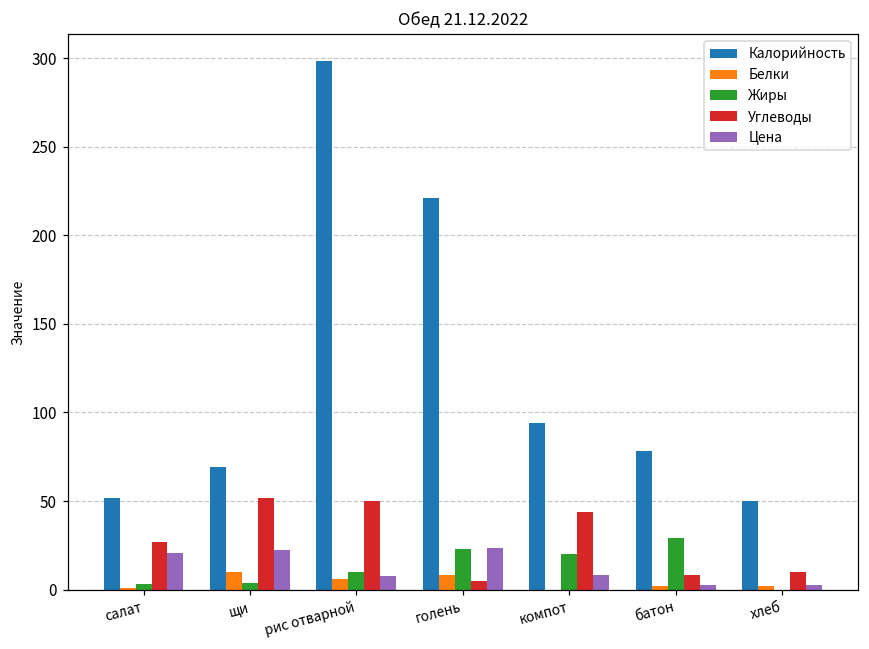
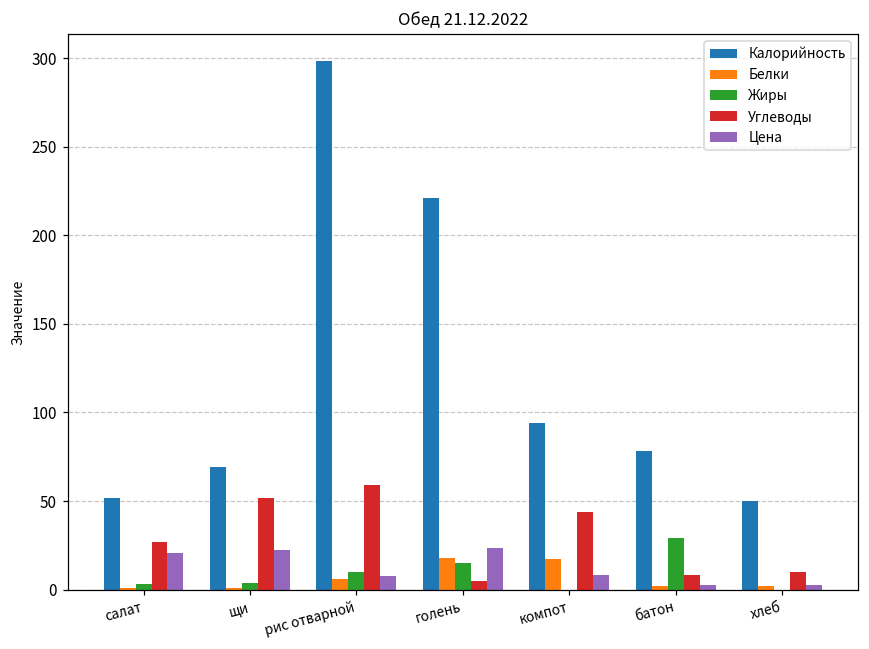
  {
    "Калорийность": {
      "салат": 52,
      "щи": 69,
      "рис отварной": 298,
      "голень": 221,
      "компот": 94,
      "батон": 78,
      "хлеб": 50
    },
    "Белки": {
-     "щи": 10,
+     "щи": 1,
      "рис отварной": 6,
-     "голень": 8,
-     "компот": 0,
+     "голень": 18,
+     "компот": 17,
      "батон": 2,
      "хлеб": 2
    },
    "Жиры": {
      "салат": 3,
      "щи": 4,
      "рис отварной": 10,
-     "голень": 23,
-     "компот": 20,
+     "голень": 15,
+     "компот": 0,
      "батон": 29,
      "хлеб": 0
    },
    "Углеводы": {
      "салат": 27,
      "щи": 52,
-     "рис отварной": 50,
+     "рис отварной": 59,
      "голень": 5,
      "компот": 44,
      "батон": 8,
      "хлеб": 10
    },
    "Цена": {
      "салат": 21,
      "щи": 23,
      "рис отварной": 8,
      "голень": 23,
      "компот": 8,
      "батон": 3,
      "хлеб": 3
    }
  }
